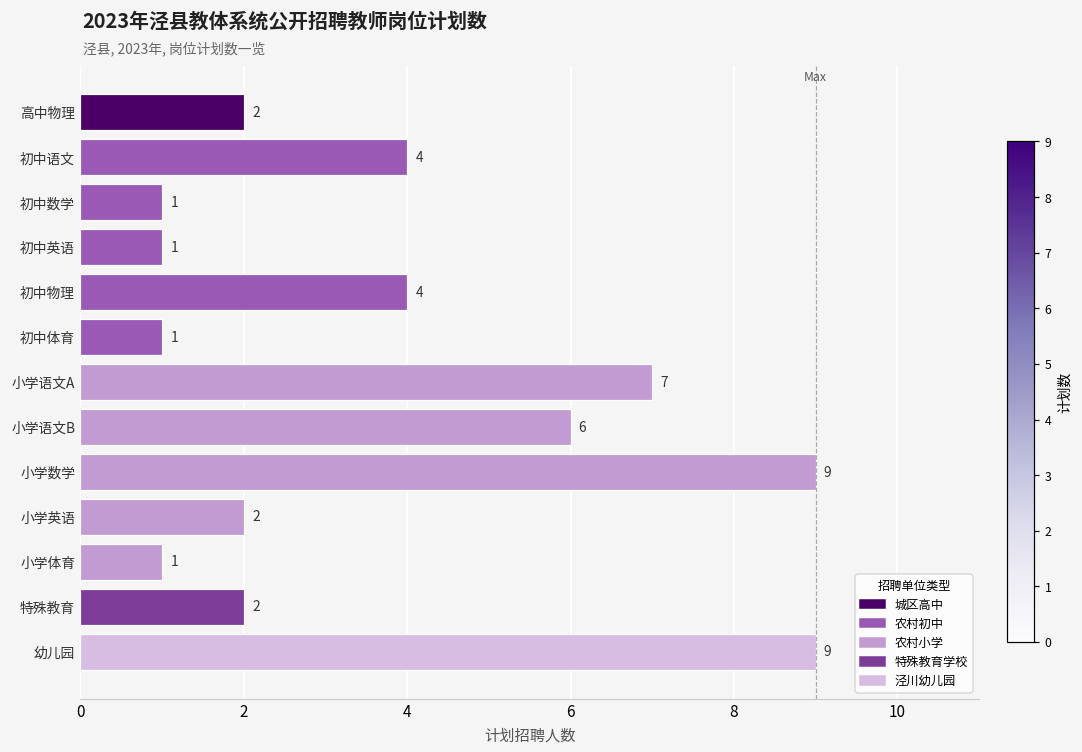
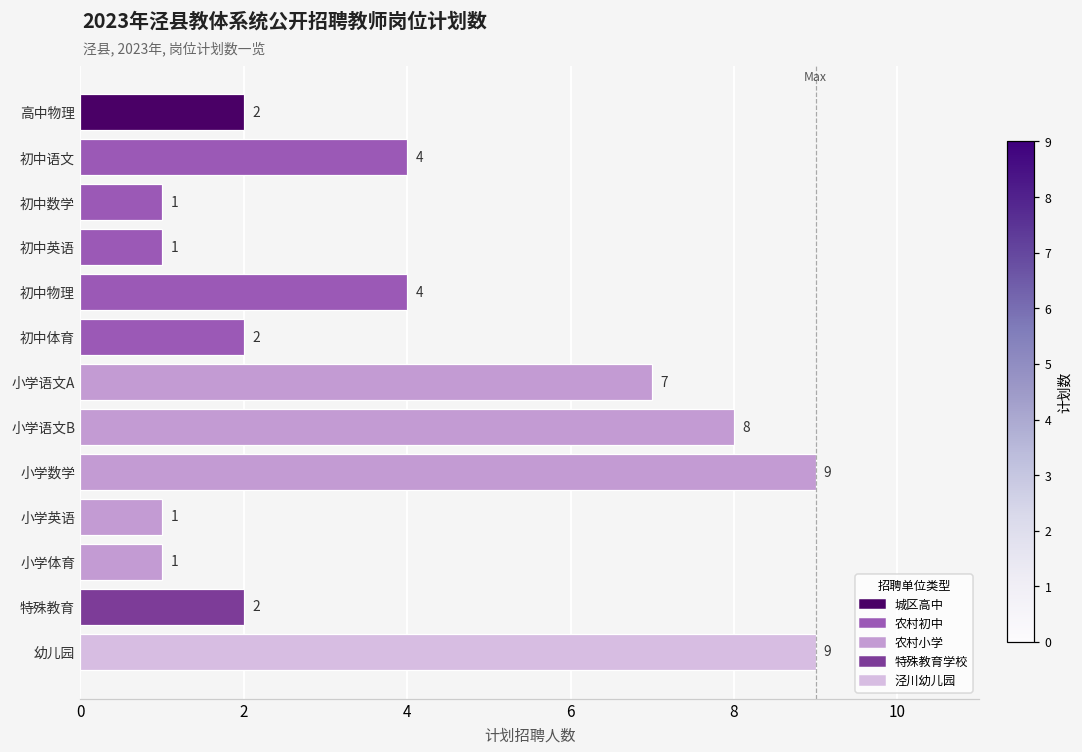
  {
    "高中物理": 2,
    "初中语文": 4,
    "初中数学": 1,
    "初中英语": 1,
    "初中物理": 4,
-   "初中体育": 1,
+   "初中体育": 2,
    "小学语文A": 7,
-   "小学语文B": 6,
+   "小学语文B": 8,
    "小学数学": 9,
-   "小学英语": 2,
+   "小学英语": 1,
    "小学体育": 1,
    "特殊教育": 2,
    "幼儿园": 9
  }
